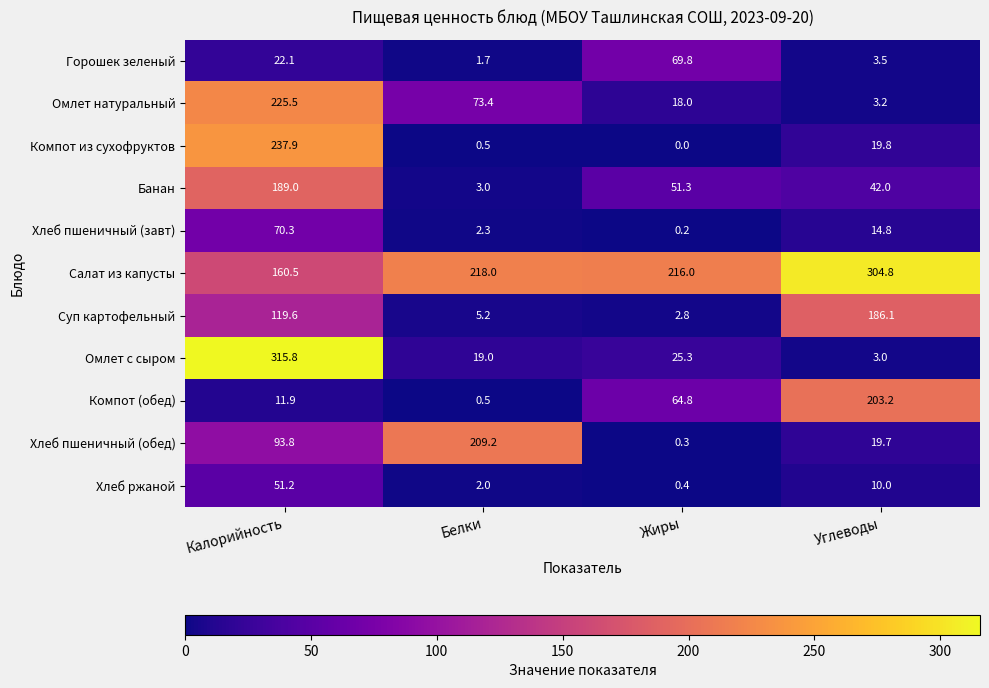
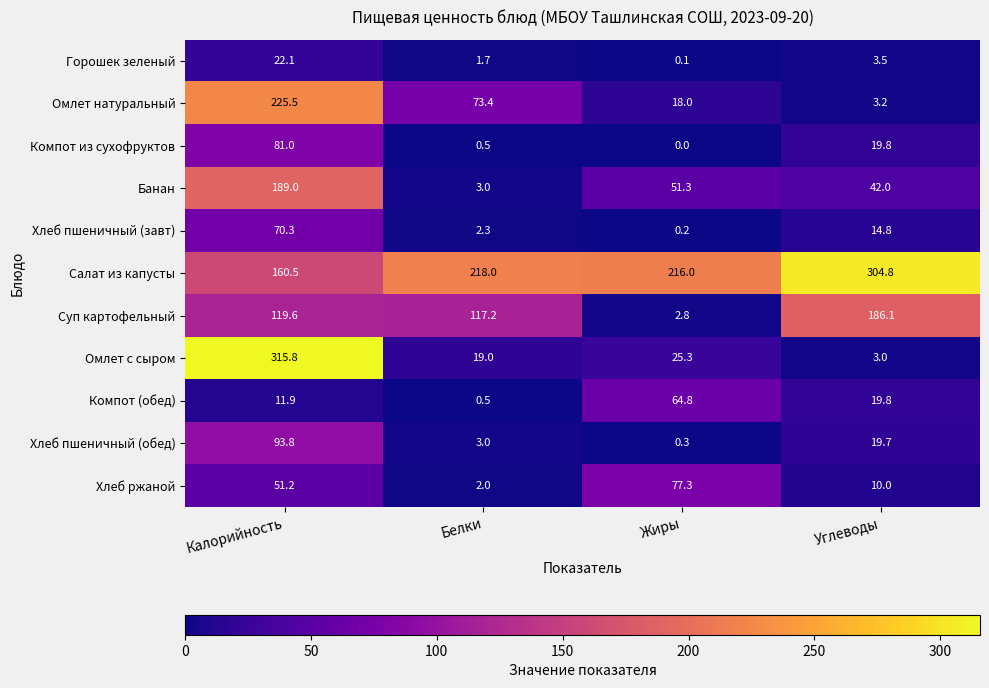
  {
    "Горошек зеленый": {
      "Калорийность": 22.1,
      "Белки": 1.7,
-     "Жиры": 69.8,
+     "Жиры": 0.1,
      "Углеводы": 3.5
    },
    "Омлет натуральный": {
      "Калорийность": 225.5,
      "Белки": 73.4,
      "Жиры": 18.0,
      "Углеводы": 3.2
    },
    "Компот из сухофруктов": {
-     "Калорийность": 237.9,
+     "Калорийность": 81.0,
      "Белки": 0.5,
      "Жиры": 0.0,
      "Углеводы": 19.8
    },
    "Банан": {
      "Калорийность": 189.0,
      "Белки": 3.0,
      "Жиры": 51.3,
      "Углеводы": 42.0
    },
    "Хлеб пшеничный (завт)": {
      "Калорийность": 70.3,
      "Белки": 2.3,
      "Жиры": 0.2,
      "Углеводы": 14.8
    },
    "Салат из капусты": {
      "Калорийность": 160.5,
      "Белки": 218.0,
      "Жиры": 216.0,
      "Углеводы": 304.8
    },
    "Суп картофельный": {
      "Калорийность": 119.6,
-     "Белки": 5.2,
+     "Белки": 117.2,
      "Жиры": 2.8,
      "Углеводы": 186.1
    },
    "Омлет с сыром": {
      "Калорийность": 315.8,
      "Белки": 19.0,
      "Жиры": 25.3,
      "Углеводы": 3.0
    },
    "Компот (обед)": {
      "Калорийность": 11.9,
      "Белки": 0.5,
      "Жиры": 64.8,
-     "Углеводы": 203.2
+     "Углеводы": 19.8
    },
    "Хлеб пшеничный (обед)": {
      "Калорийность": 93.8,
-     "Белки": 209.2,
+     "Белки": 3.0,
      "Жиры": 0.3,
      "Углеводы": 19.7
    },
    "Хлеб ржаной": {
      "Калорийность": 51.2,
      "Белки": 2.0,
-     "Жиры": 0.4,
+     "Жиры": 77.3,
      "Углеводы": 10.0
    }
  }
